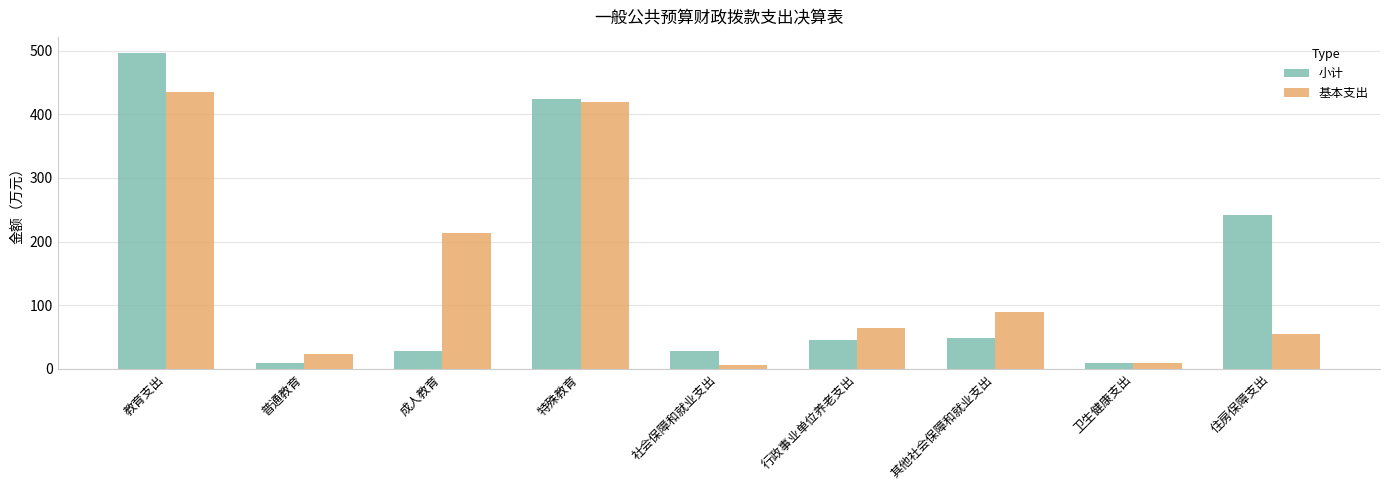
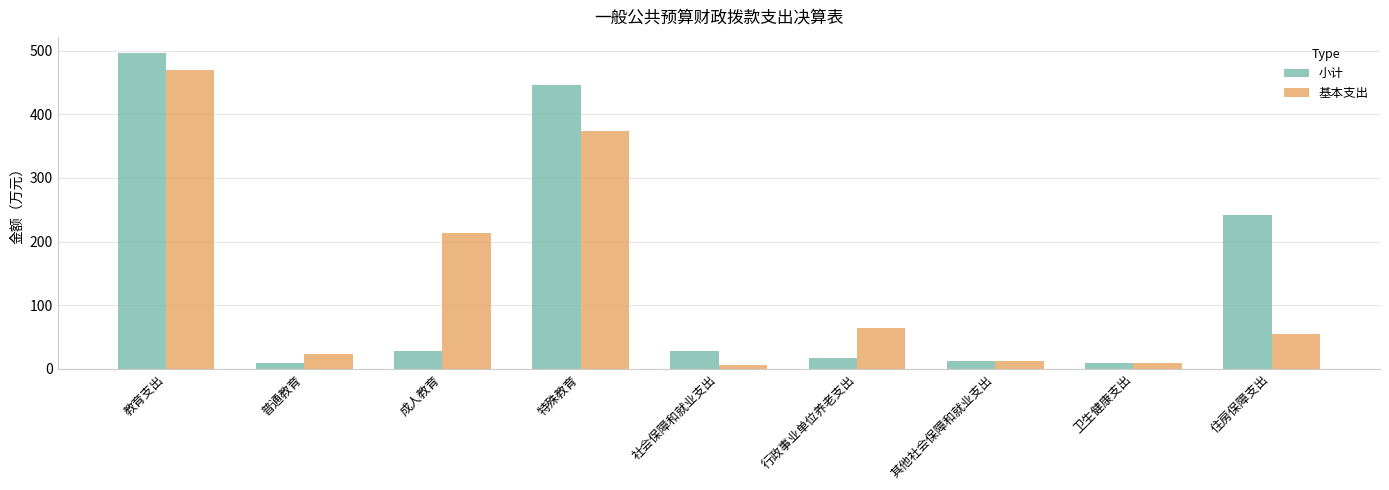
  {
    "小计": {
      "教育支出": 500,
      "普通教育": 10,
      "成人教育": 30,
-     "特殊教育": 420,
+     "特殊教育": 450,
      "社会保障和就业支出": 30,
-     "行政事业单位养老支出": 50,
-     "其他社会保障和就业支出": 50,
+     "行政事业单位养老支出": 20,
+     "其他社会保障和就业支出": 10,
      "卫生健康支出": 10,
      "住房保障支出": 240
    },
    "基本支出": {
-     "教育支出": 440,
+     "教育支出": 470,
      "普通教育": 20,
      "成人教育": 210,
-     "特殊教育": 420,
+     "特殊教育": 370,
      "社会保障和就业支出": 10,
      "行政事业单位养老支出": 60,
-     "其他社会保障和就业支出": 90,
+     "其他社会保障和就业支出": 10,
      "卫生健康支出": 10,
      "住房保障支出": 50
    }
  }
